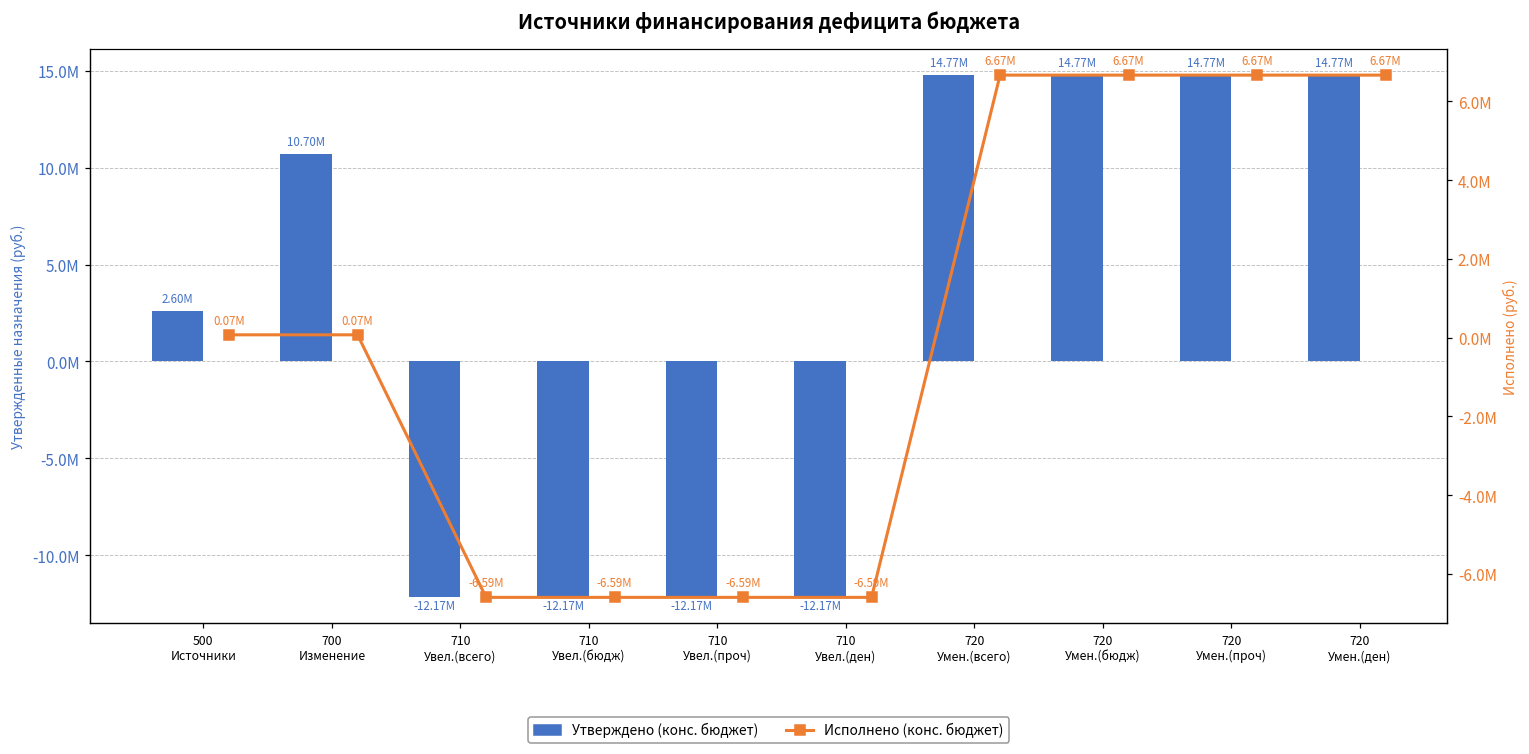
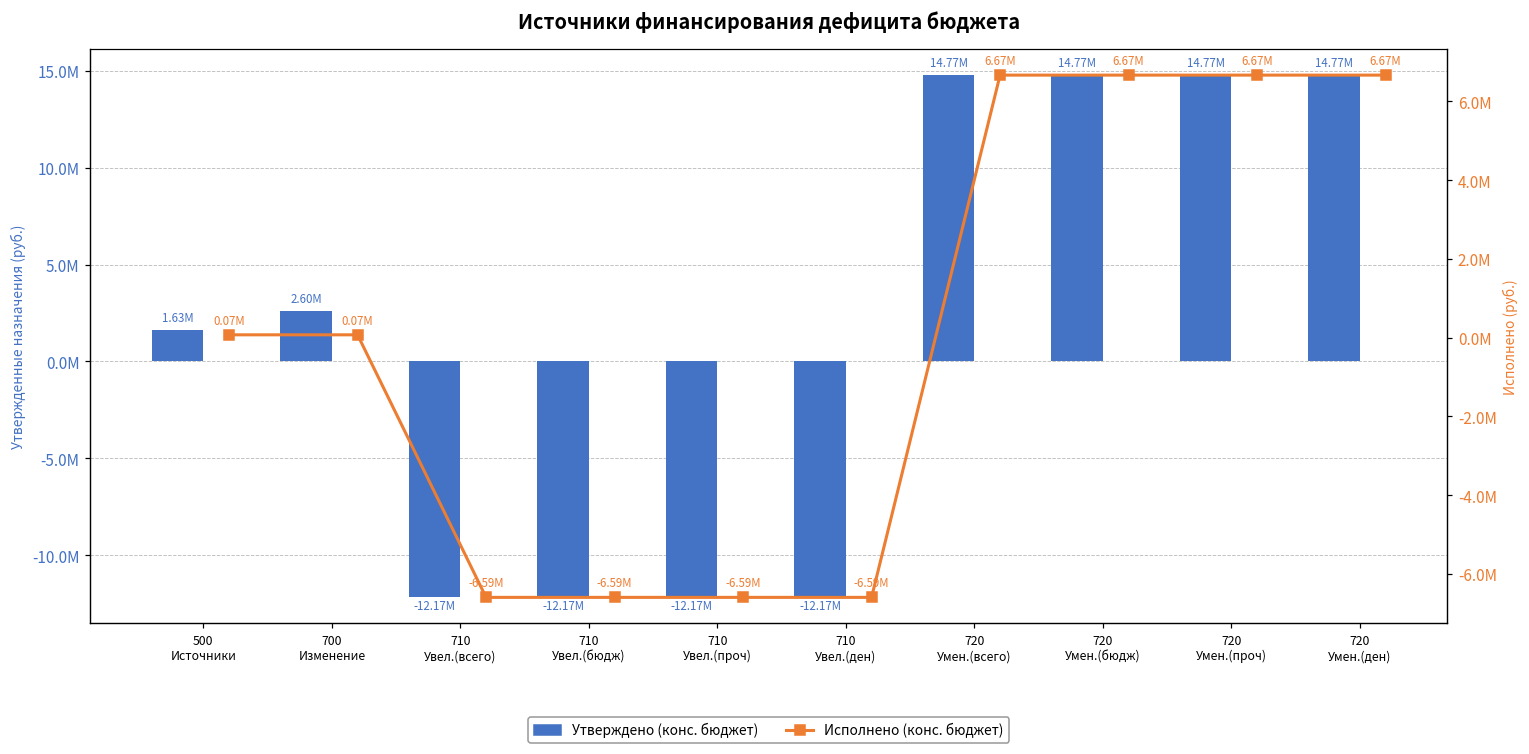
  {
    "Утверждено (конс. бюджет)": {
-     "500 Источники": "2.60M",
-     "700 Изменение": "10.70M",
+     "500 Источники": "1.63M",
+     "700 Изменение": "2.60M",
      "710 Увел.(всего)": "-12.17M",
      "710 Увел.(бюдж)": "-12.17M",
      "710 Увел.(проч)": "-12.17M",
      "710 Увел.(ден)": "-12.17M",
      "720 Умен.(всего)": "14.77M",
      "720 Умен.(бюдж)": "14.77M",
      "720 Умен.(проч)": "14.77M",
      "720 Умен.(ден)": "14.77M"
    }
  }
